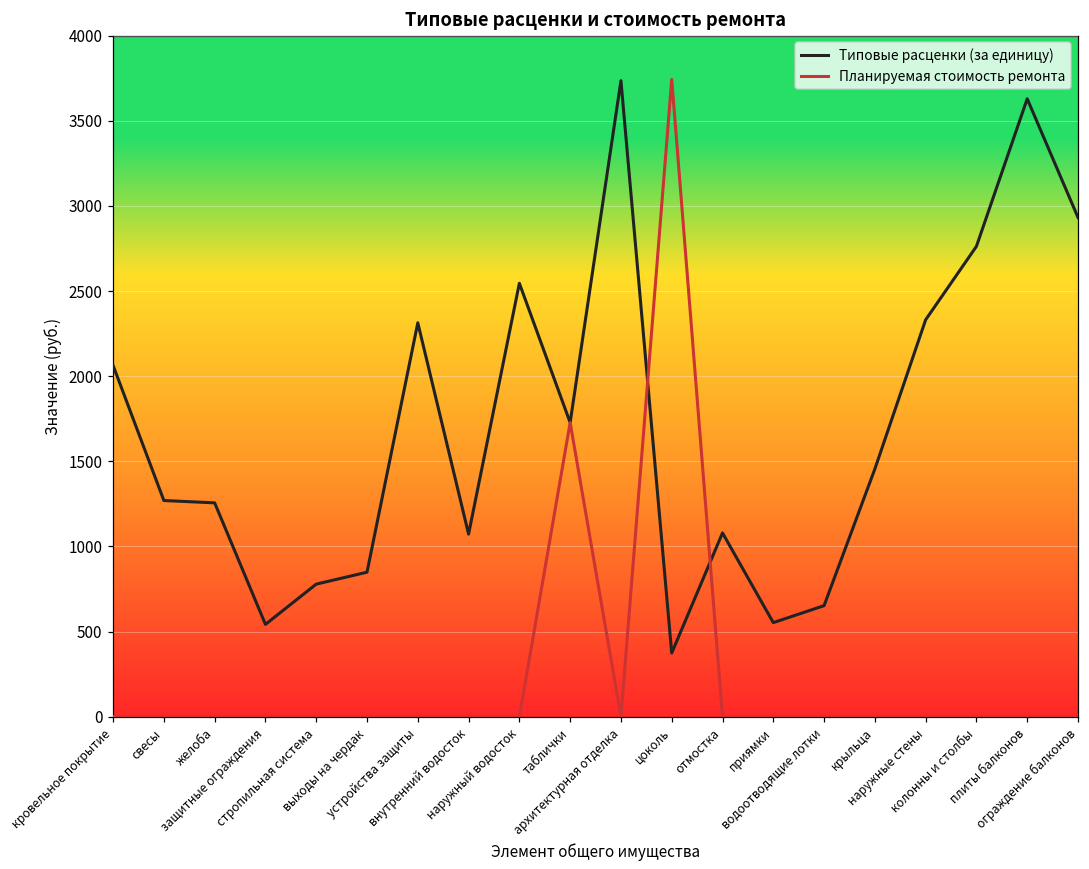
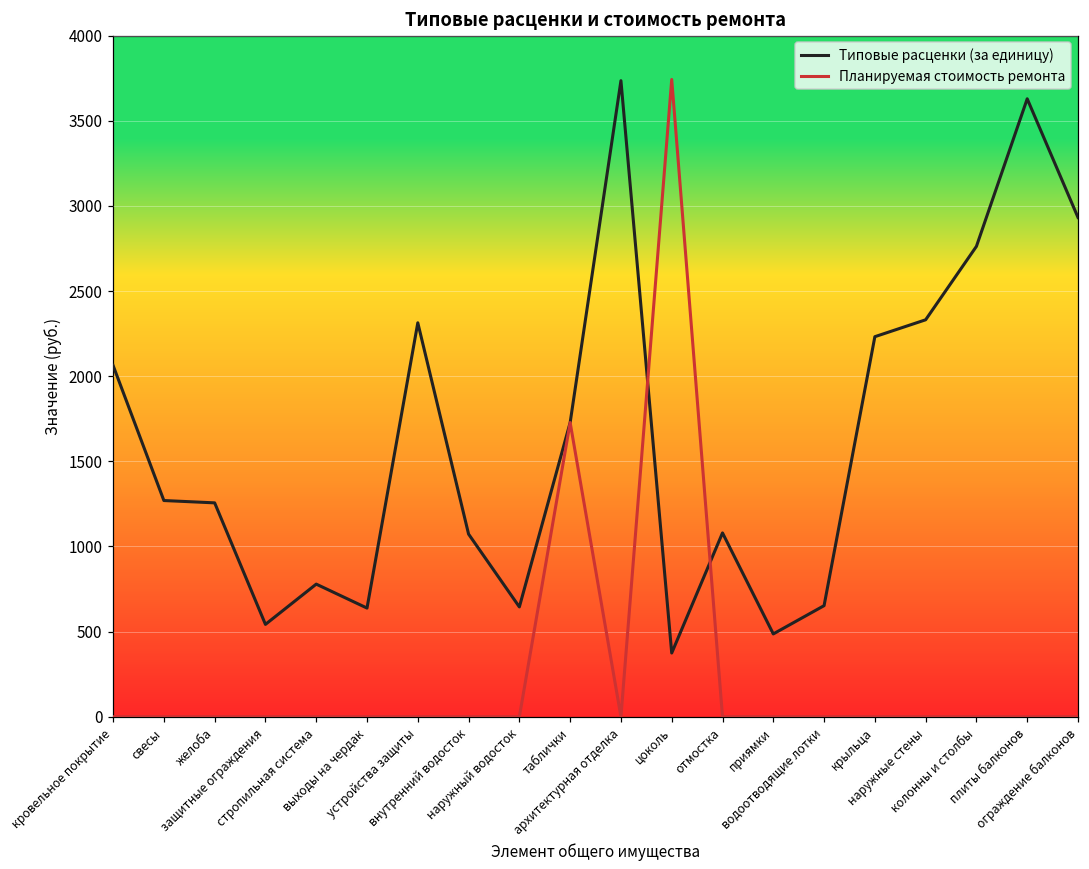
  {
    "Типовые расценки (за единицу)": {
      "кровельное покрытие": 2060,
      "свесы": 1270,
      "желоба": 1260,
      "защитные ограждения": 540,
      "стропильная система": 780,
-     "выходы на чердак": 850,
+     "выходы на чердак": 640,
      "устройства защиты": 2310,
      "внутренний водосток": 1070,
-     "наружный водосток": 2550,
+     "наружный водосток": 640,
      "архитектурная отделка": 3740,
      "цоколь": 370,
      "отмостка": 1080,
-     "приямки": 550,
+     "приямки": 490,
      "водоотводящие лотки": 650,
-     "крыльца": 1450,
+     "крыльца": 2230,
      "наружные стены": 2330,
      "колонны и столбы": 2760,
      "плиты балконов": 3630,
      "ограждение балконов": 2930
    },
    "Планируемая стоимость ремонта": {
      "кровельное покрытие": 0,
      "свесы": 0,
      "желоба": 0,
      "защитные ограждения": 0,
      "стропильная система": 0,
      "выходы на чердак": 0,
      "устройства защиты": 0,
      "внутренний водосток": 0,
      "наружный водосток": 0,
      "архитектурная отделка": 0,
      "цоколь": 3740,
      "отмостка": 0,
      "приямки": 0,
      "водоотводящие лотки": 0,
      "крыльца": 0,
      "наружные стены": 0,
      "колонны и столбы": 0,
      "плиты балконов": 0,
      "ограждение балконов": 0
    }
  }
